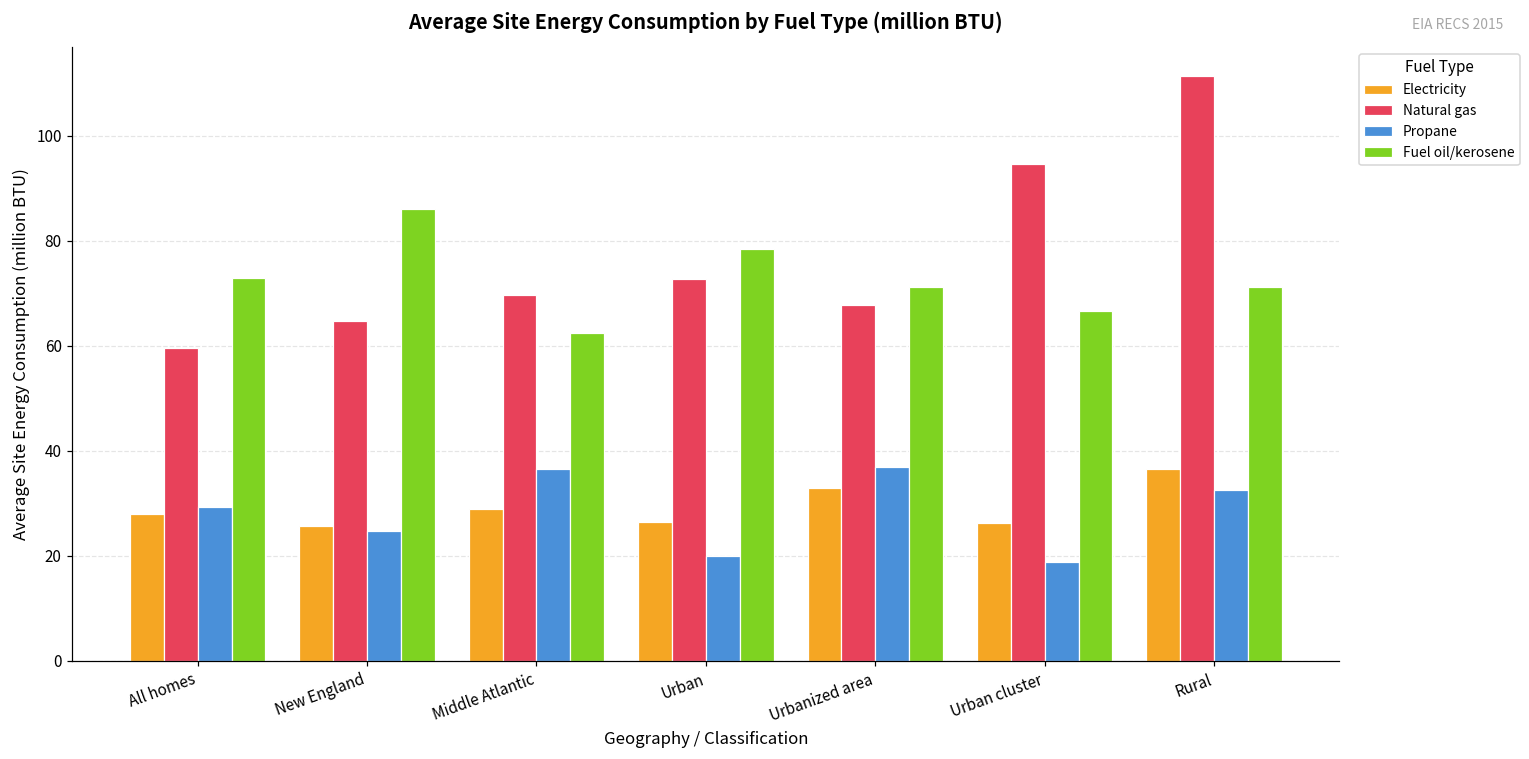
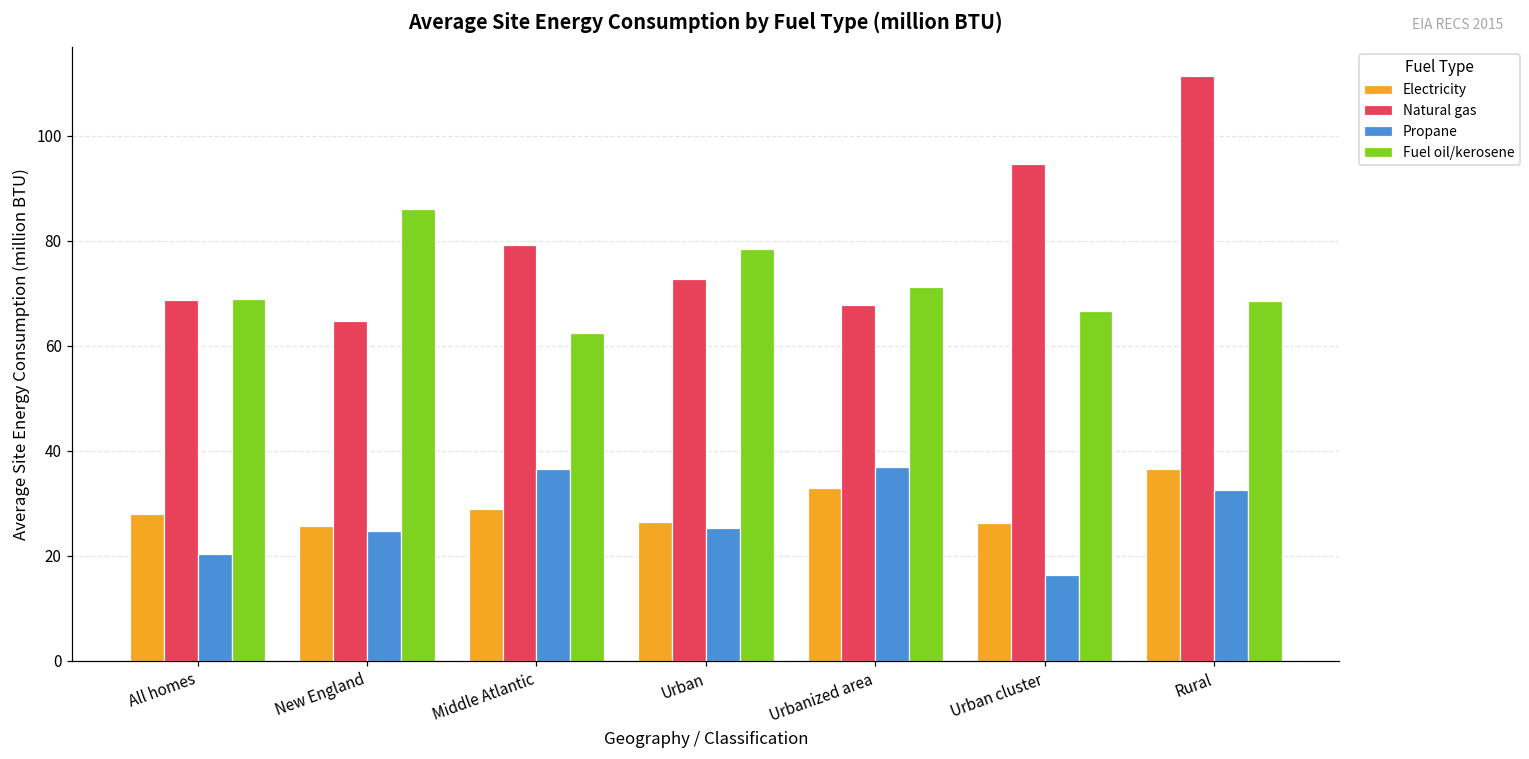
  {
    "Electricity": {
      "All homes": 28,
      "New England": 26,
      "Middle Atlantic": 29,
      "Urban": 26,
      "Urbanized area": 33,
      "Urban cluster": 26,
      "Rural": 37
    },
    "Natural gas": {
-     "All homes": 60,
+     "All homes": 69,
      "New England": 65,
-     "Middle Atlantic": 70,
+     "Middle Atlantic": 79,
      "Urban": 73,
      "Urbanized area": 68,
      "Urban cluster": 95,
      "Rural": 111
    },
    "Propane": {
-     "All homes": 29,
+     "All homes": 20,
      "New England": 25,
      "Middle Atlantic": 37,
-     "Urban": 20,
+     "Urban": 25,
      "Urbanized area": 37,
-     "Urban cluster": 19,
+     "Urban cluster": 16,
      "Rural": 33
    },
    "Fuel oil/kerosene": {
-     "All homes": 73,
+     "All homes": 69,
      "New England": 86,
      "Middle Atlantic": 62,
      "Urban": 78,
      "Urbanized area": 71,
      "Urban cluster": 67,
-     "Rural": 71
+     "Rural": 69
    }
  }
